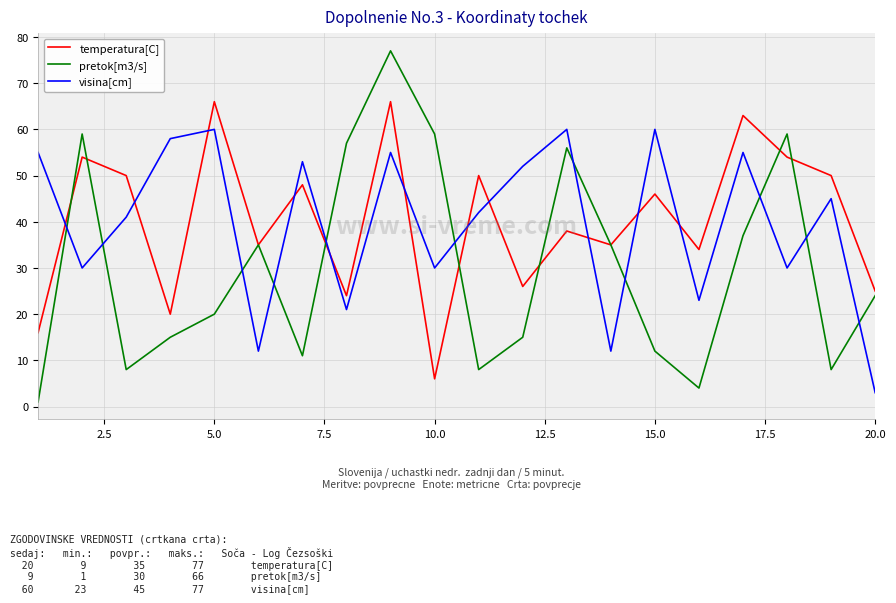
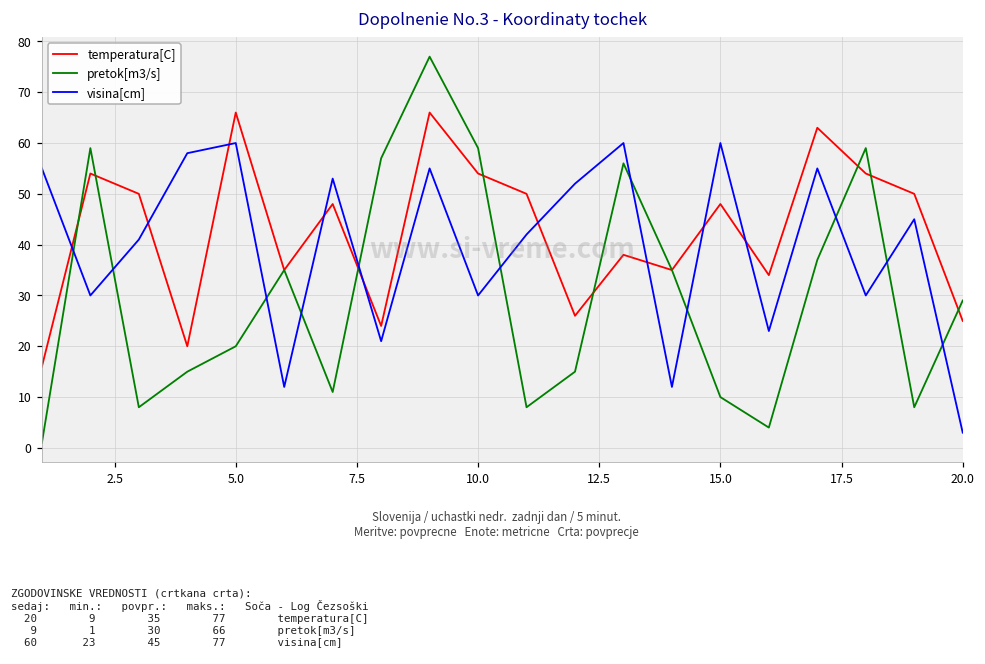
  {
    "temperatura[C]": {
      "5.0": 66,
-     "10.0": 6,
-     "15.0": 46,
+     "10.0": 54,
+     "15.0": 48,
      "20.0": 25
    },
    "pretok[m3/s]": {
      "5.0": 20,
      "10.0": 59,
-     "15.0": 12,
-     "20.0": 24
+     "15.0": 10,
+     "20.0": 29
    },
    "visina[cm]": {
      "5.0": 60,
      "10.0": 30,
      "15.0": 60,
      "20.0": 3
    }
  }
